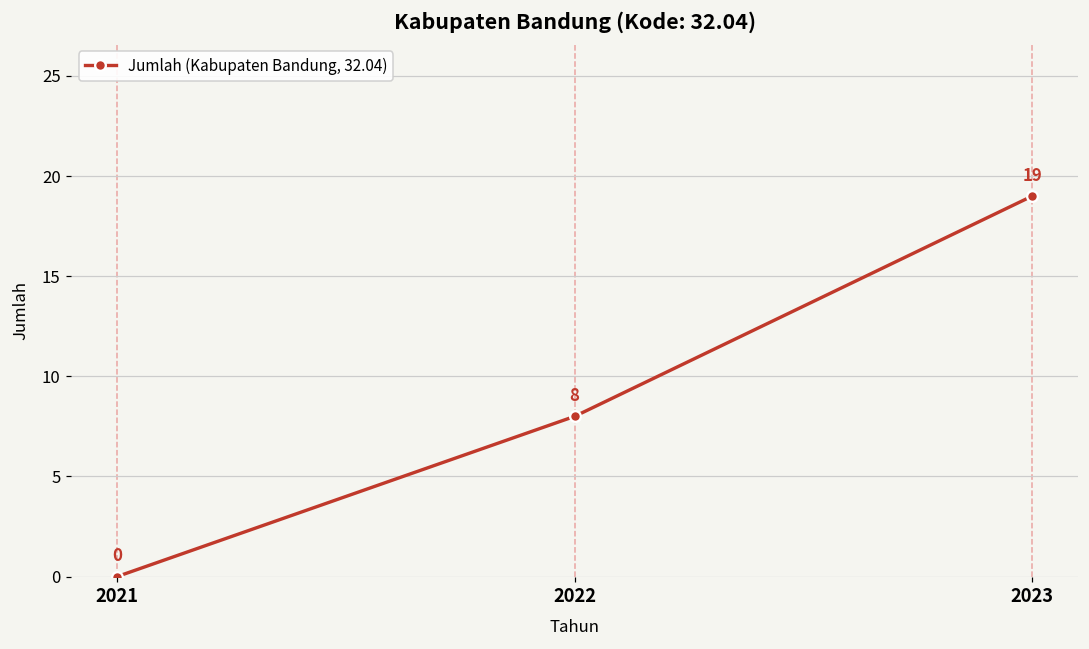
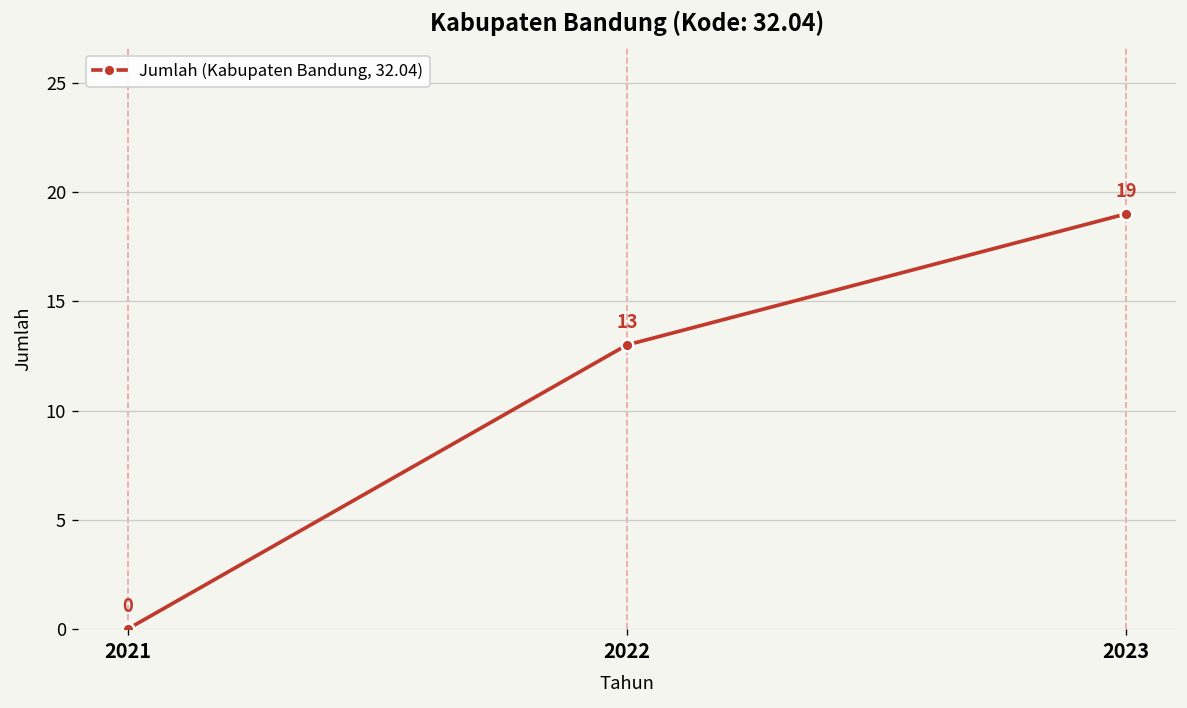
  {
    "2021": 0,
-   "2022": 8,
+   "2022": 13,
    "2023": 19
  }
